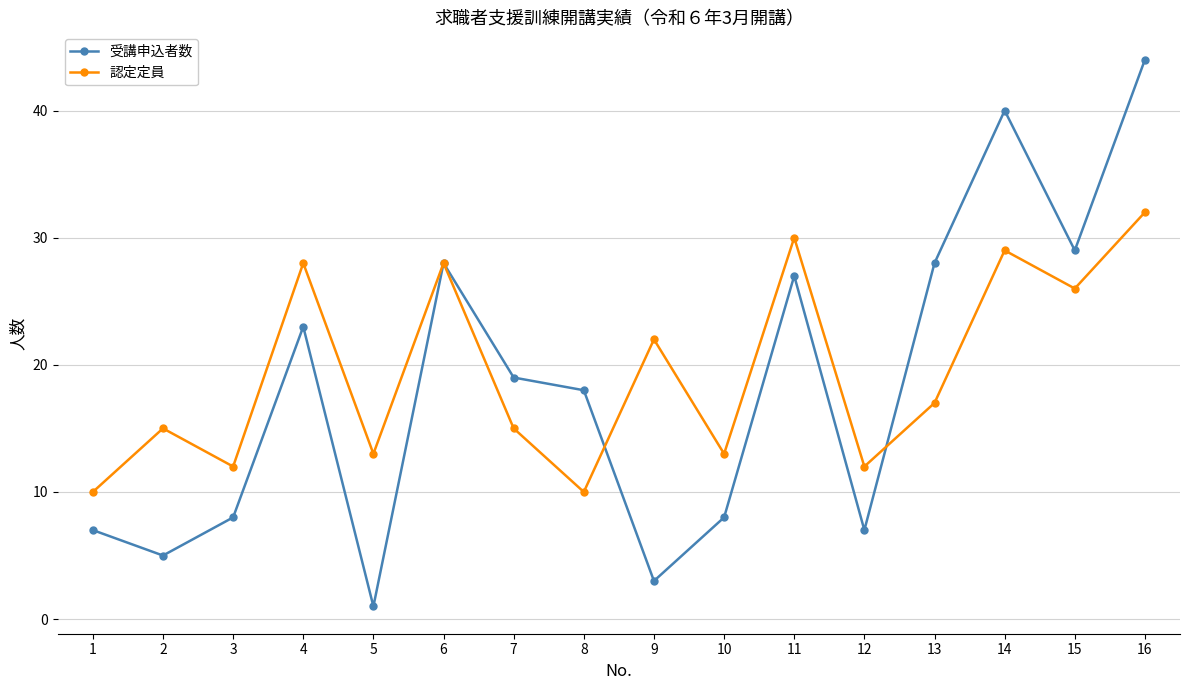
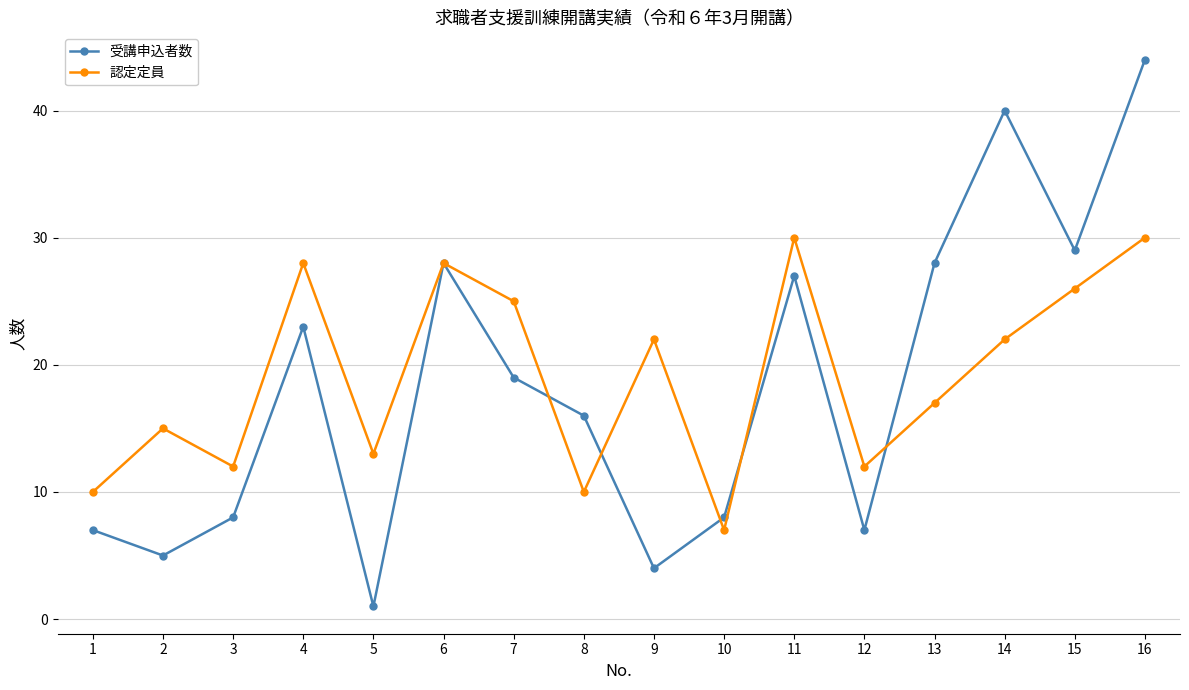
  {
    "受講申込者数": {
      "1": 7,
      "2": 5,
      "3": 8,
      "4": 23,
      "5": 1,
      "7": 19,
-     "8": 18,
-     "9": 3,
+     "8": 16,
+     "9": 4,
      "10": 8,
      "11": 27,
      "12": 7,
      "13": 28,
      "14": 40,
      "15": 29,
      "16": 44
    },
    "認定定員": {
      "1": 10,
      "2": 15,
      "3": 12,
      "4": 28,
      "5": 13,
-     "7": 15,
+     "7": 25,
      "8": 10,
      "9": 22,
-     "10": 13,
+     "10": 7,
      "11": 30,
      "12": 12,
      "13": 17,
-     "14": 29,
+     "14": 22,
      "15": 26,
-     "16": 32
+     "16": 30
    }
  }
